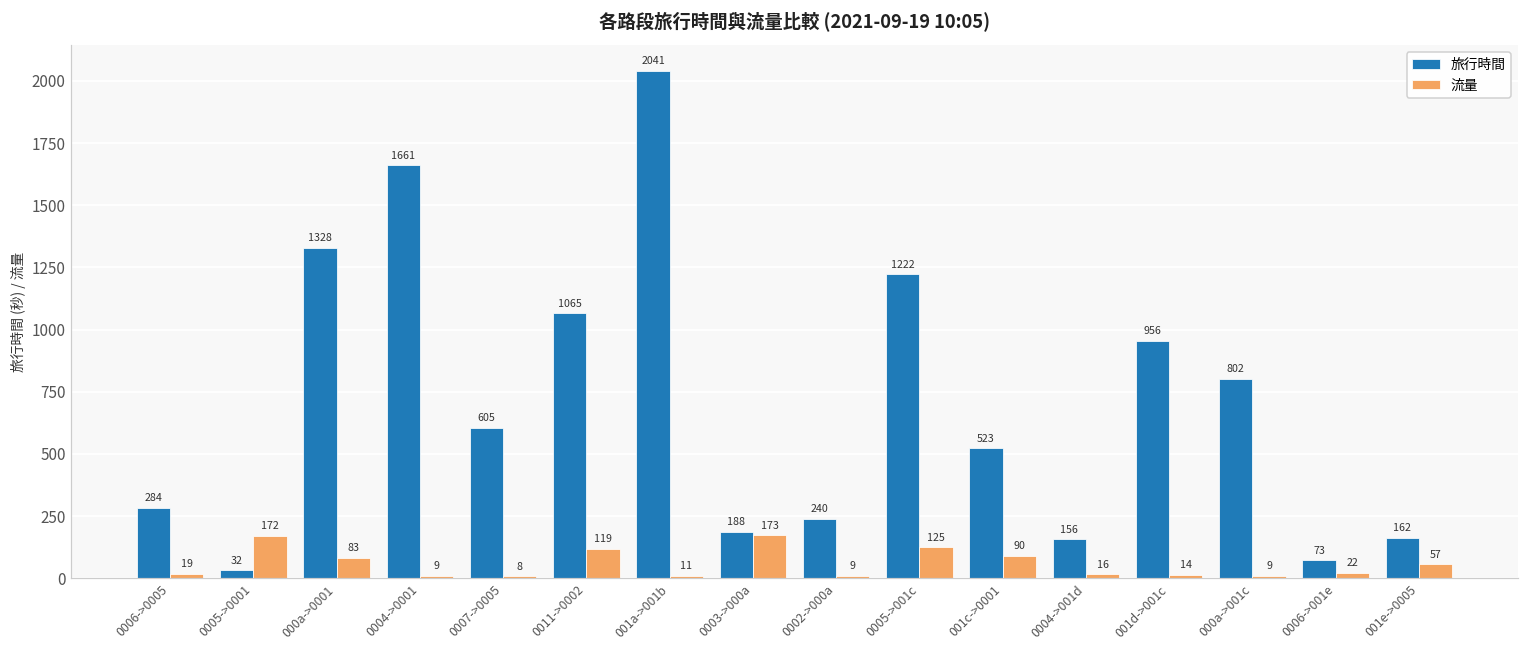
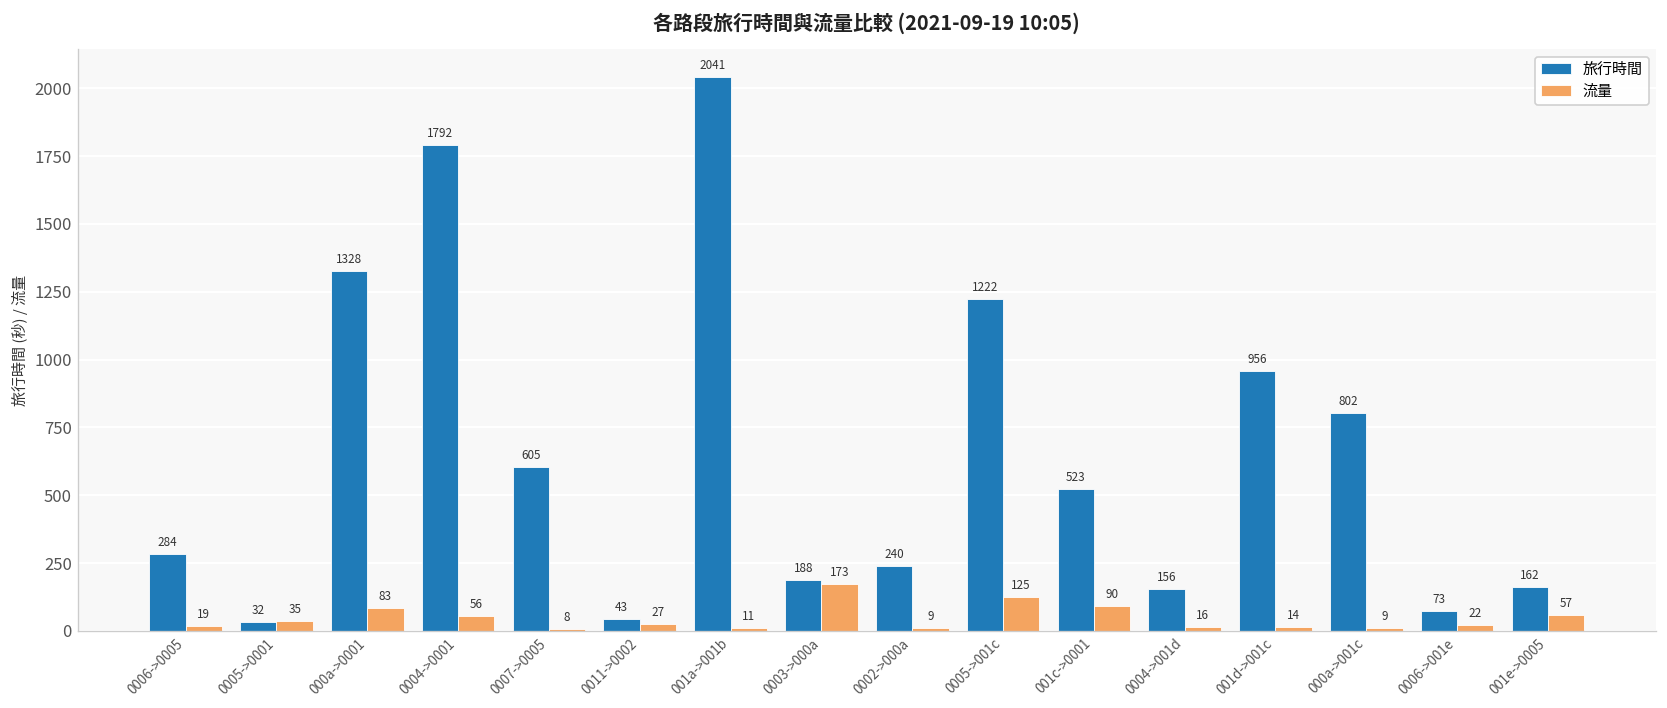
  {
    "旅行時間": {
      "0006->0005": 284,
      "0005->0001": 32,
      "000a->0001": 1328,
-     "0004->0001": 1661,
+     "0004->0001": 1792,
      "0007->0005": 605,
-     "0011->0002": 1065,
+     "0011->0002": 43,
      "001a->001b": 2041,
      "0003->000a": 188,
      "0002->000a": 240,
      "0005->001c": 1222,
      "001c->0001": 523,
      "0004->001d": 156,
      "001d->001c": 956,
      "000a->001c": 802,
      "0006->001e": 73,
      "001e->0005": 162
    },
    "流量": {
      "0006->0005": 19,
-     "0005->0001": 172,
+     "0005->0001": 35,
      "000a->0001": 83,
-     "0004->0001": 9,
+     "0004->0001": 56,
      "0007->0005": 8,
-     "0011->0002": 119,
+     "0011->0002": 27,
      "001a->001b": 11,
      "0003->000a": 173,
      "0002->000a": 9,
      "0005->001c": 125,
      "001c->0001": 90,
      "0004->001d": 16,
      "001d->001c": 14,
      "000a->001c": 9,
      "0006->001e": 22,
      "001e->0005": 57
    }
  }
